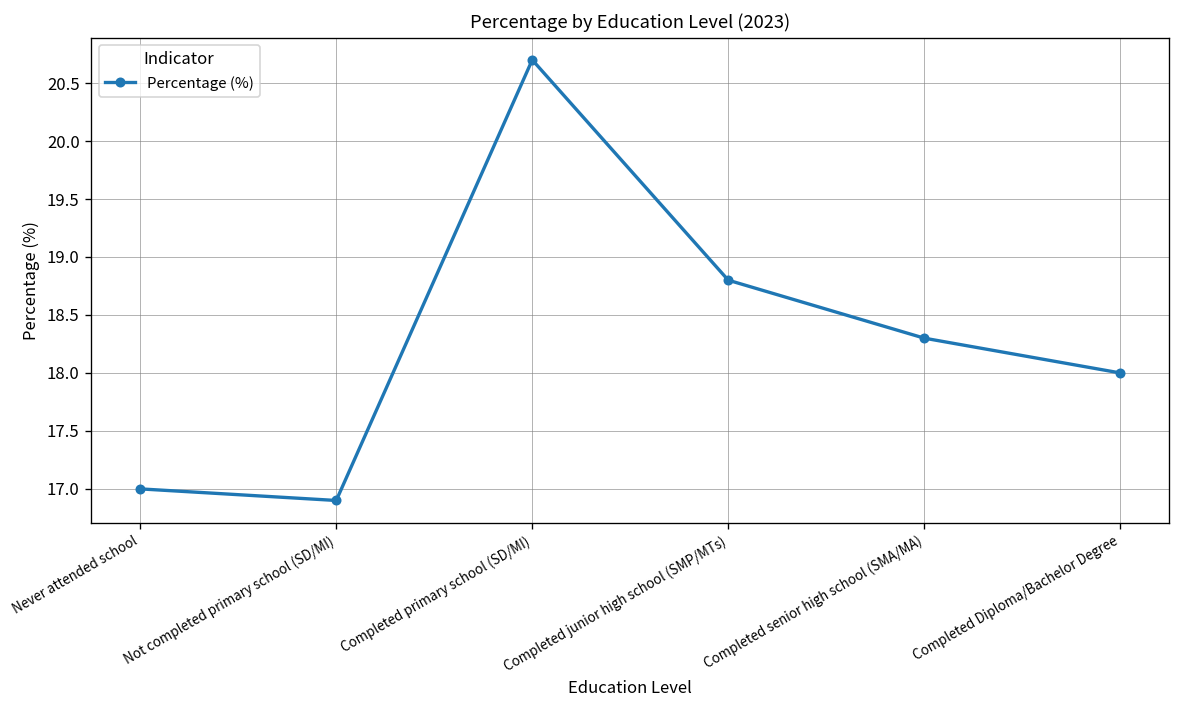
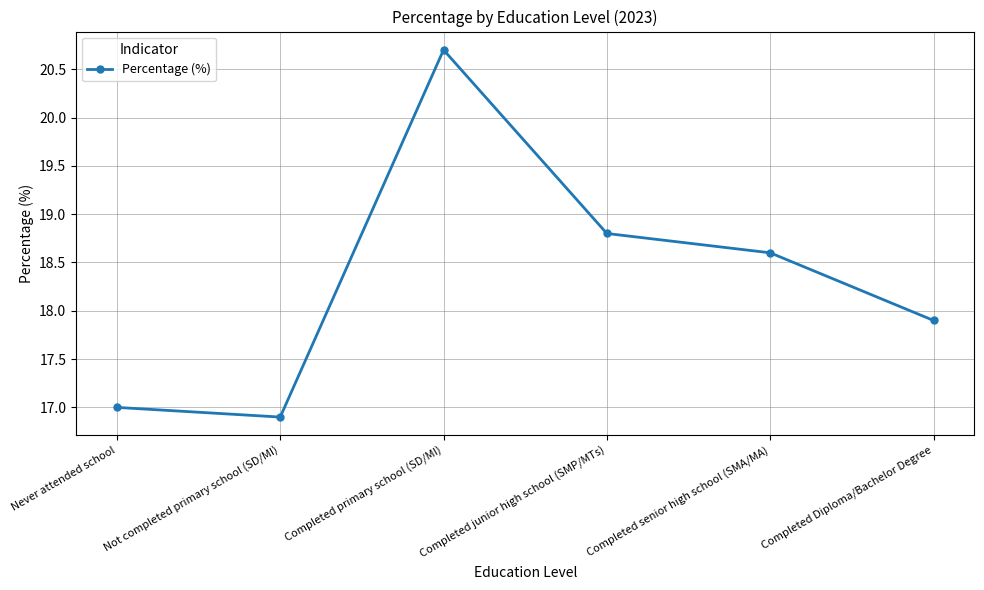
  {
    "Never attended school": 17.0,
    "Not completed primary school (SD/MI)": 16.9,
    "Completed primary school (SD/MI)": 20.7,
    "Completed junior high school (SMP/MTs)": 18.8,
-   "Completed senior high school (SMA/MA)": 18.3,
-   "Completed Diploma/Bachelor Degree": 18.0
+   "Completed senior high school (SMA/MA)": 18.6,
+   "Completed Diploma/Bachelor Degree": 17.9
  }
